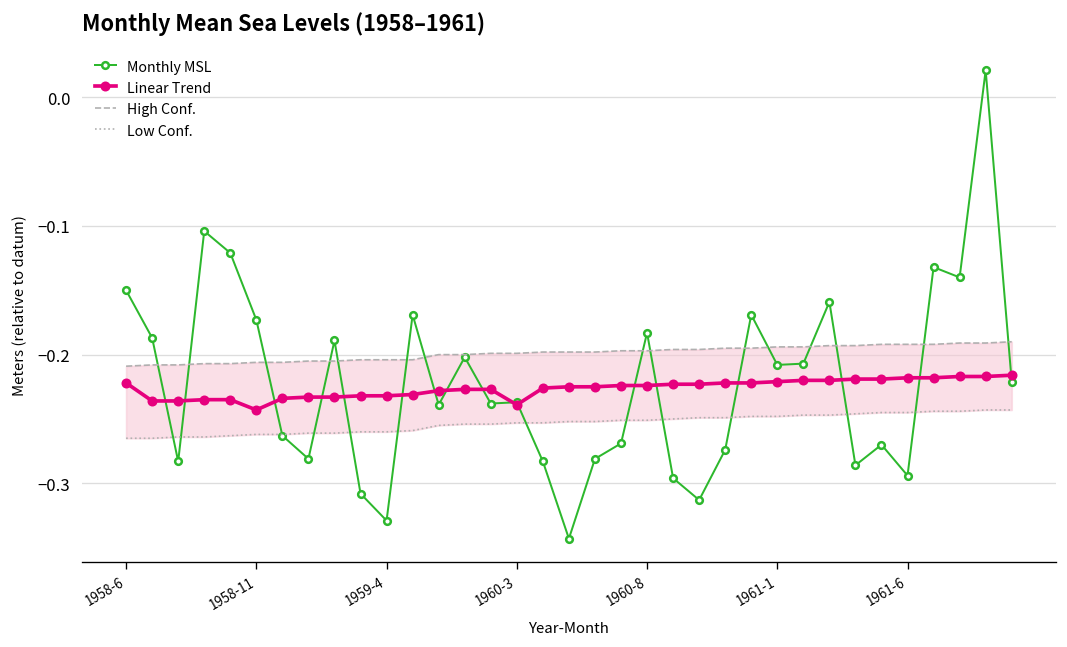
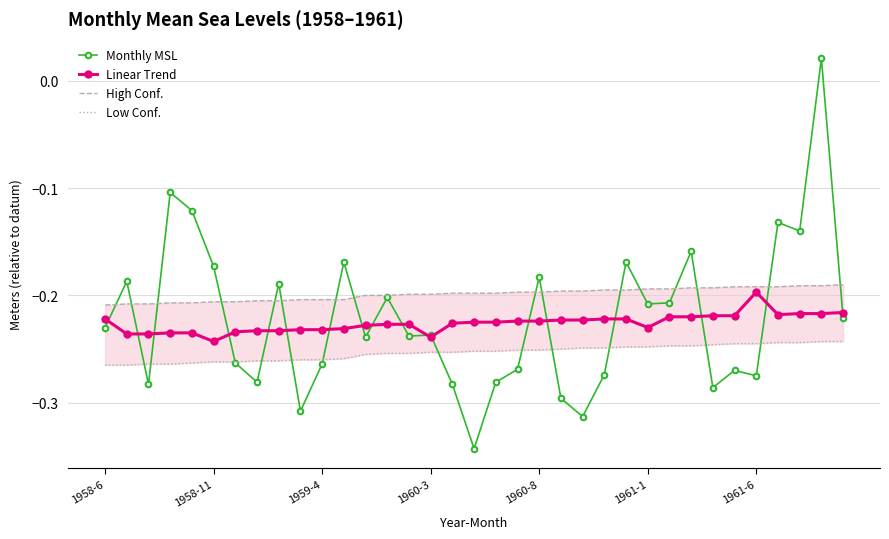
  {
    "Monthly MSL": {
-     "1958-6": -0.15,
+     "1958-6": -0.23,
      "1958-11": -0.173,
-     "1959-4": -0.329,
+     "1959-4": -0.264,
      "1960-8": -0.183,
      "1961-1": -0.208,
-     "1961-6": -0.294
+     "1961-6": -0.275
    },
    "Linear Trend": {
      "1958-6": -0.222,
      "1958-11": -0.243,
      "1959-4": -0.232,
      "1960-8": -0.224,
-     "1961-1": -0.221,
-     "1961-6": -0.218
+     "1961-1": -0.230,
+     "1961-6": -0.197
    }
  }
